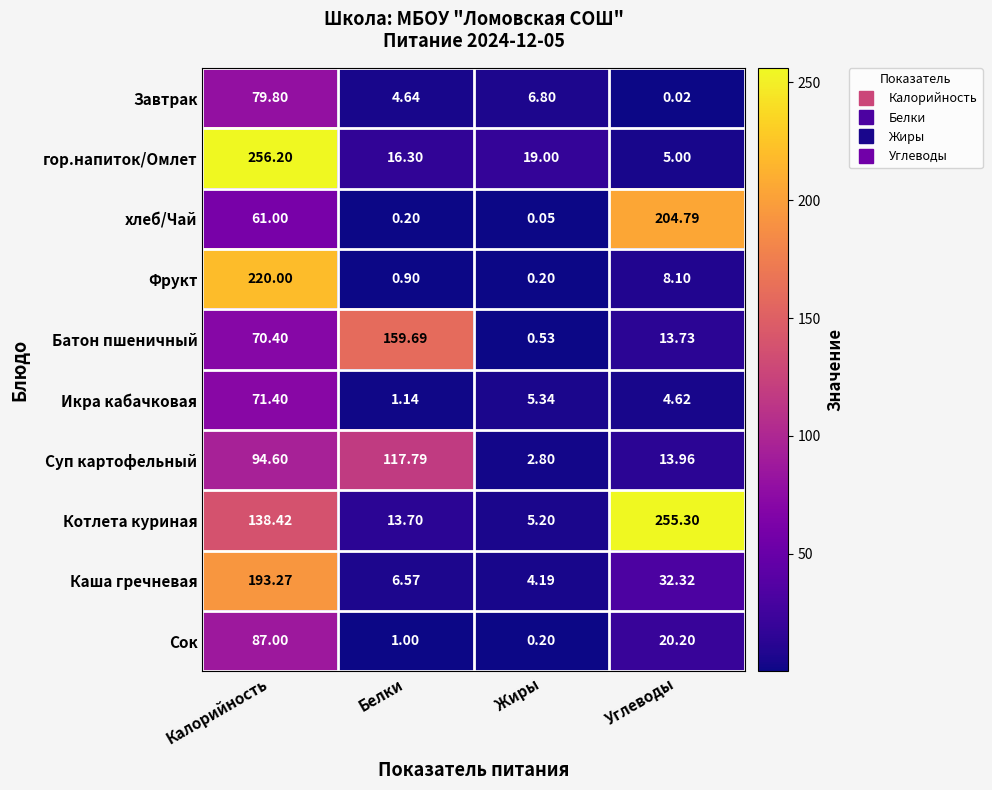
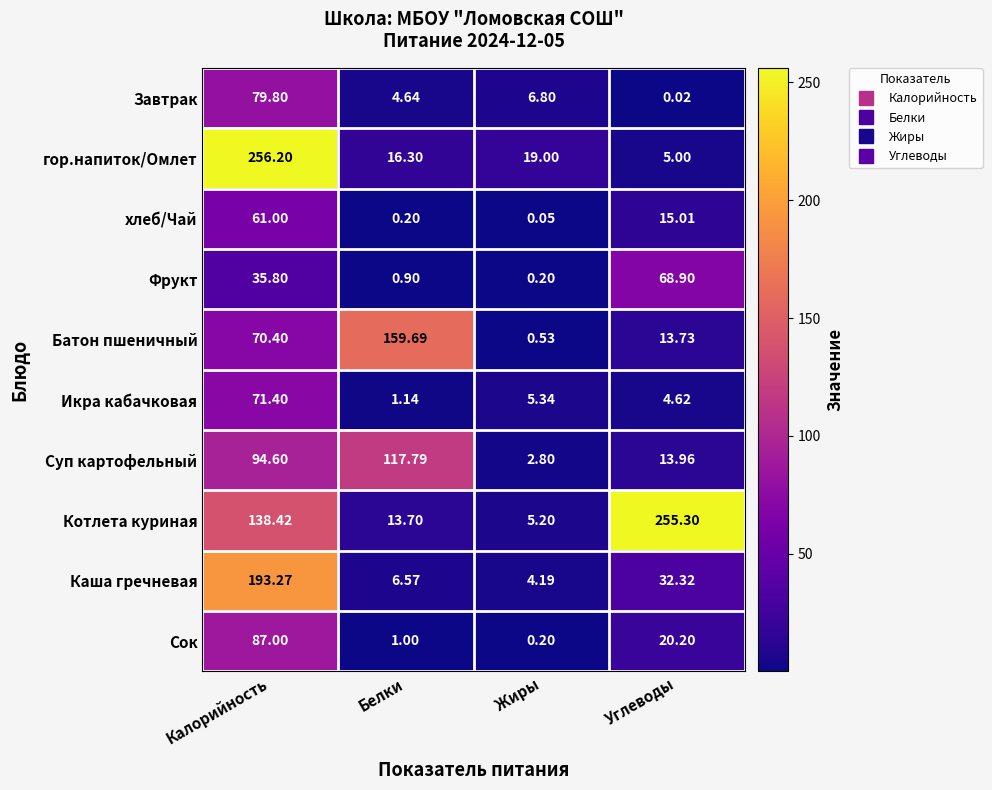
  {
    "Завтрак": {
      "Калорийность": 79.80,
      "Белки": 4.64,
      "Жиры": 6.80,
      "Углеводы": 0.02
    },
    "гор.напиток/Омлет": {
      "Калорийность": 256.20,
      "Белки": 16.30,
      "Жиры": 19.00,
      "Углеводы": 5.00
    },
    "хлеб/Чай": {
      "Калорийность": 61.00,
      "Белки": 0.20,
      "Жиры": 0.05,
-     "Углеводы": 204.79
+     "Углеводы": 15.01
    },
    "Фрукт": {
-     "Калорийность": 220.00,
+     "Калорийность": 35.80,
      "Белки": 0.90,
      "Жиры": 0.20,
-     "Углеводы": 8.10
+     "Углеводы": 68.90
    },
    "Батон пшеничный": {
      "Калорийность": 70.40,
      "Белки": 159.69,
      "Жиры": 0.53,
      "Углеводы": 13.73
    },
    "Икра кабачковая": {
      "Калорийность": 71.40,
      "Белки": 1.14,
      "Жиры": 5.34,
      "Углеводы": 4.62
    },
    "Суп картофельный": {
      "Калорийность": 94.60,
      "Белки": 117.79,
      "Жиры": 2.80,
      "Углеводы": 13.96
    },
    "Котлета куриная": {
      "Калорийность": 138.42,
      "Белки": 13.70,
      "Жиры": 5.20,
      "Углеводы": 255.30
    },
    "Каша гречневая": {
      "Калорийность": 193.27,
      "Белки": 6.57,
      "Жиры": 4.19,
      "Углеводы": 32.32
    },
    "Сок": {
      "Калорийность": 87.00,
      "Белки": 1.00,
      "Жиры": 0.20,
      "Углеводы": 20.20
    }
  }
